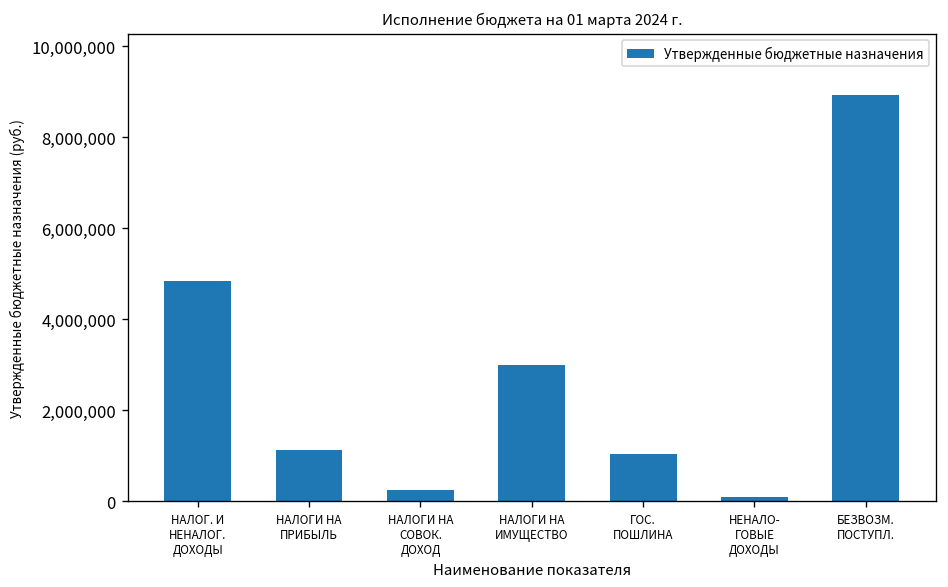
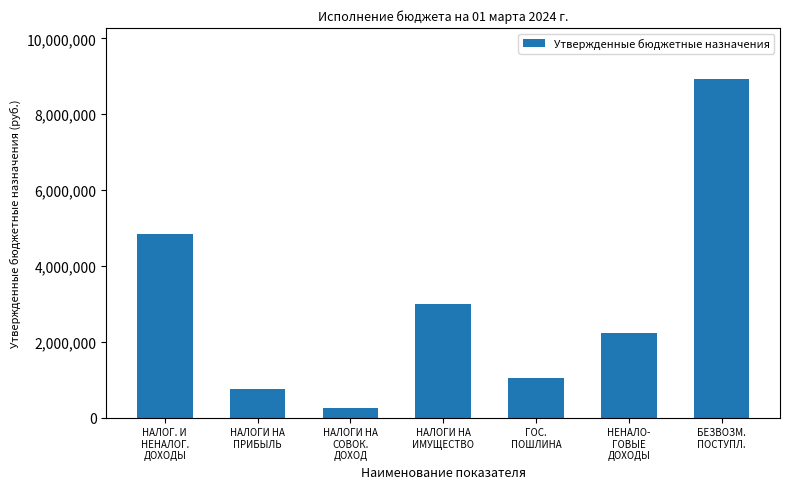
  {
    "НАЛОГ. И НЕНАЛОГ. ДОХОДЫ": "4,800,000",
-   "НАЛОГИ НА ПРИБЫЛЬ": "1,100,000",
+   "НАЛОГИ НА ПРИБЫЛЬ": "800,000",
    "НАЛОГИ НА СОВОК. ДОХОД": "300,000",
    "НАЛОГИ НА ИМУЩЕСТВО": "3,000,000",
    "ГОС. ПОШЛИНА": "1,000,000",
-   "НЕНАЛО- ГОВЫЕ ДОХОДЫ": "100,000",
+   "НЕНАЛО- ГОВЫЕ ДОХОДЫ": "2,200,000",
    "БЕЗВОЗМ. ПОСТУПЛ.": "8,900,000"
  }
